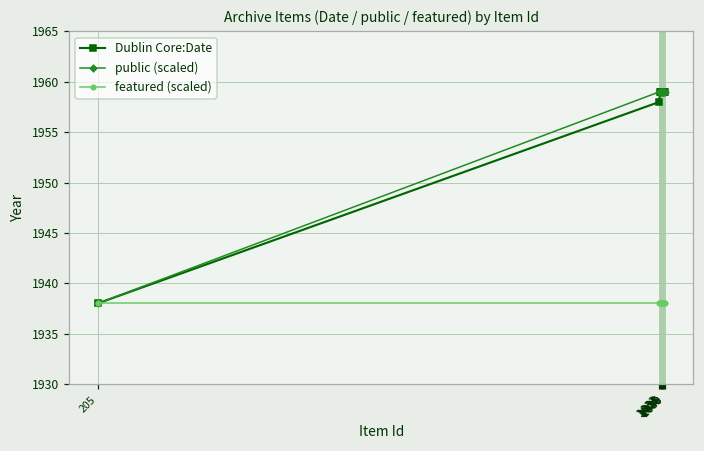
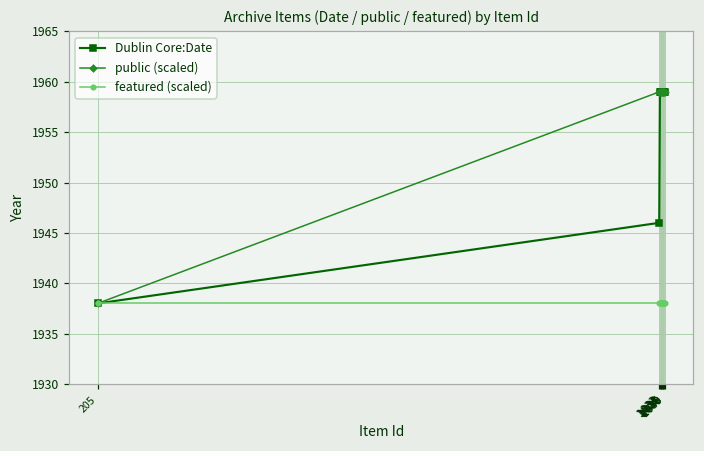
  {
    "Dublin Core:Date": {
-     "1032": 1958
+     "1032": 1946
    },
    "featured (scaled)": {
      "1032": 1938,
      "1033": 1938,
      "1034": 1938,
      "1035": 1938,
      "1036": 1938,
      "1037": 1938,
      "1038": 1938,
      "1039": 1938,
      "1040": 1938
    }
  }
